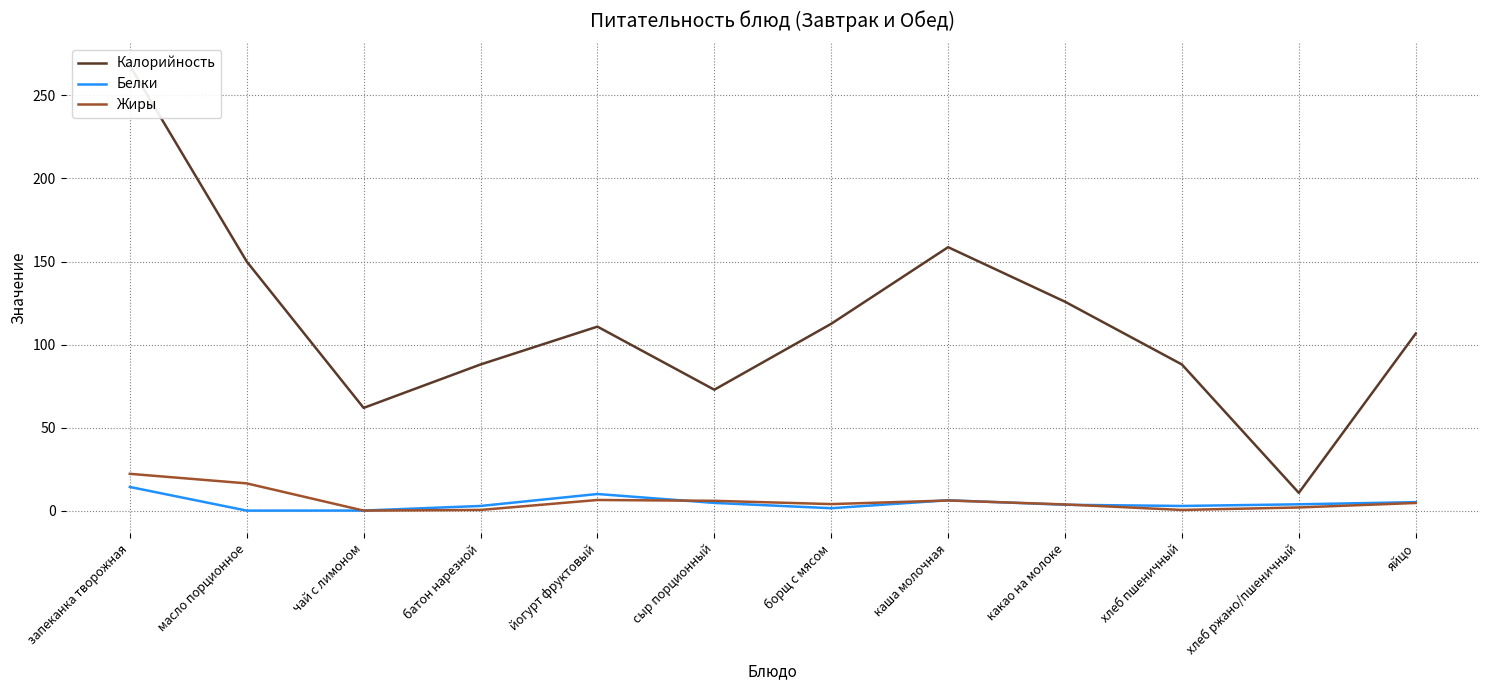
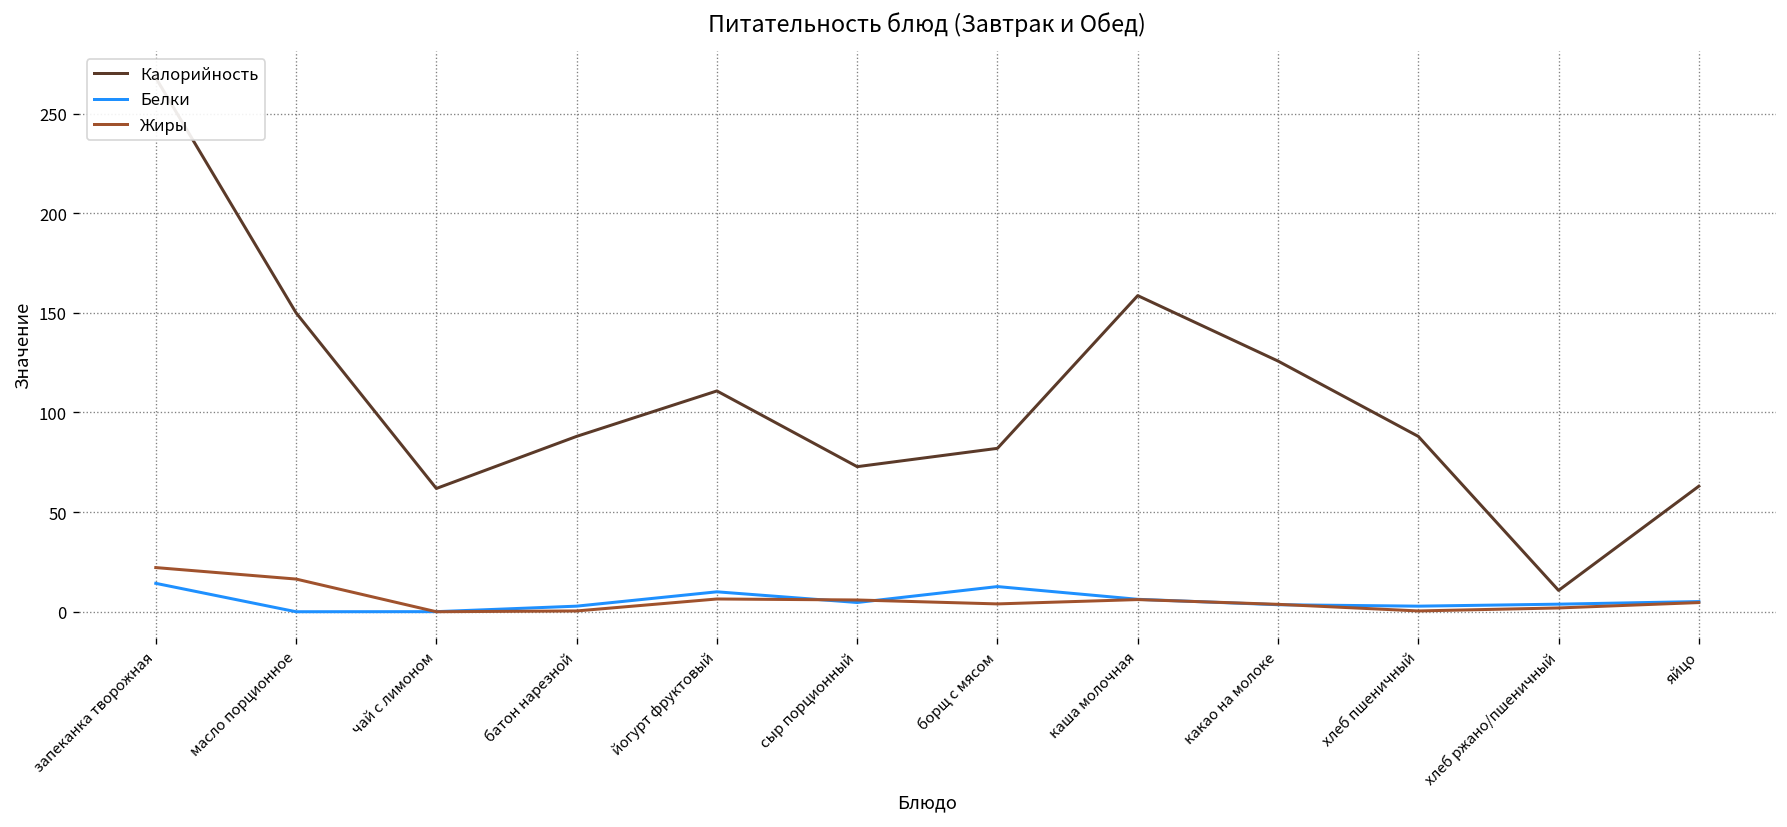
  {
    "Калорийность": {
      "масло порционное": 150,
      "чай с лимоном": 62,
      "батон нарезной": 88,
      "йогурт фруктовый": 111,
      "сыр порционный": 73,
-     "борщ с мясом": 113,
+     "борщ с мясом": 82,
      "каша молочная": 159,
      "какао на молоке": 126,
      "хлеб пшеничный": 88,
      "хлеб ржано/пшеничный": 11,
-     "яйцо": 107
+     "яйцо": 63
    },
    "Белки": {
      "запеканка творожная": 14,
      "масло порционное": 0,
      "батон нарезной": 3,
      "йогурт фруктовый": 10,
-     "борщ с мясом": 1,
+     "борщ с мясом": 13,
      "хлеб пшеничный": 3,
      "хлеб ржано/пшеничный": 4
    },
    "Жиры": {
      "запеканка творожная": 22,
      "масло порционное": 16,
      "батон нарезной": 0,
      "йогурт фруктовый": 6,
      "борщ с мясом": 4,
      "хлеб пшеничный": 0,
      "хлеб ржано/пшеничный": 2
    }
  }
